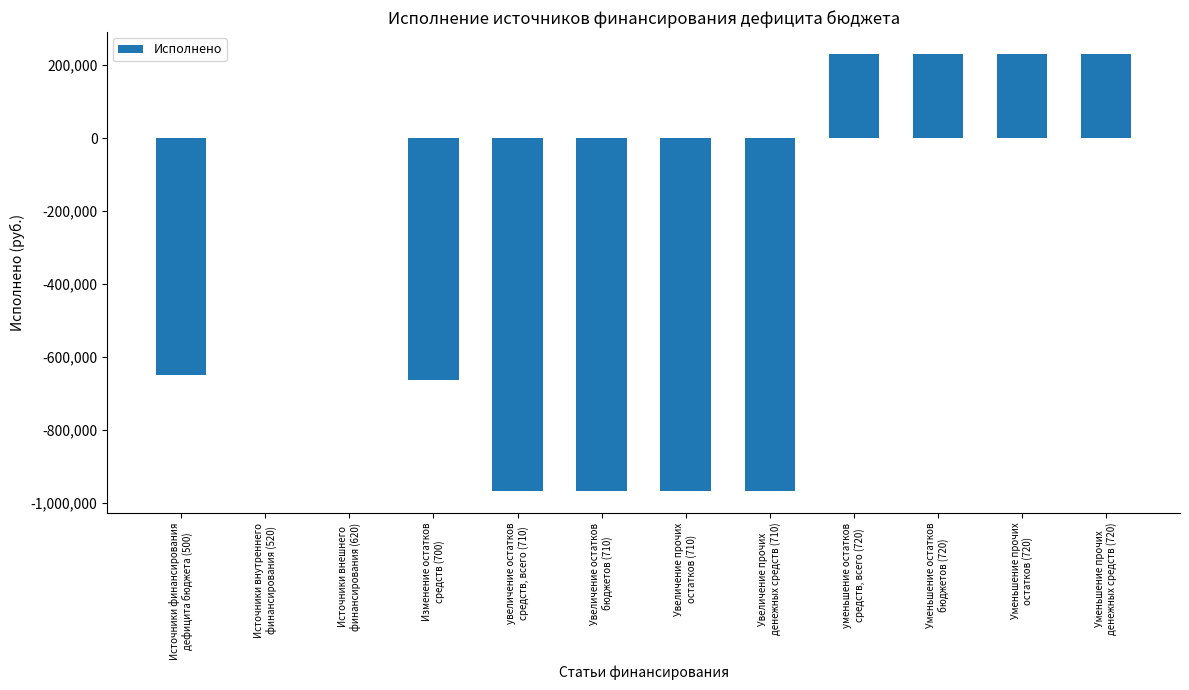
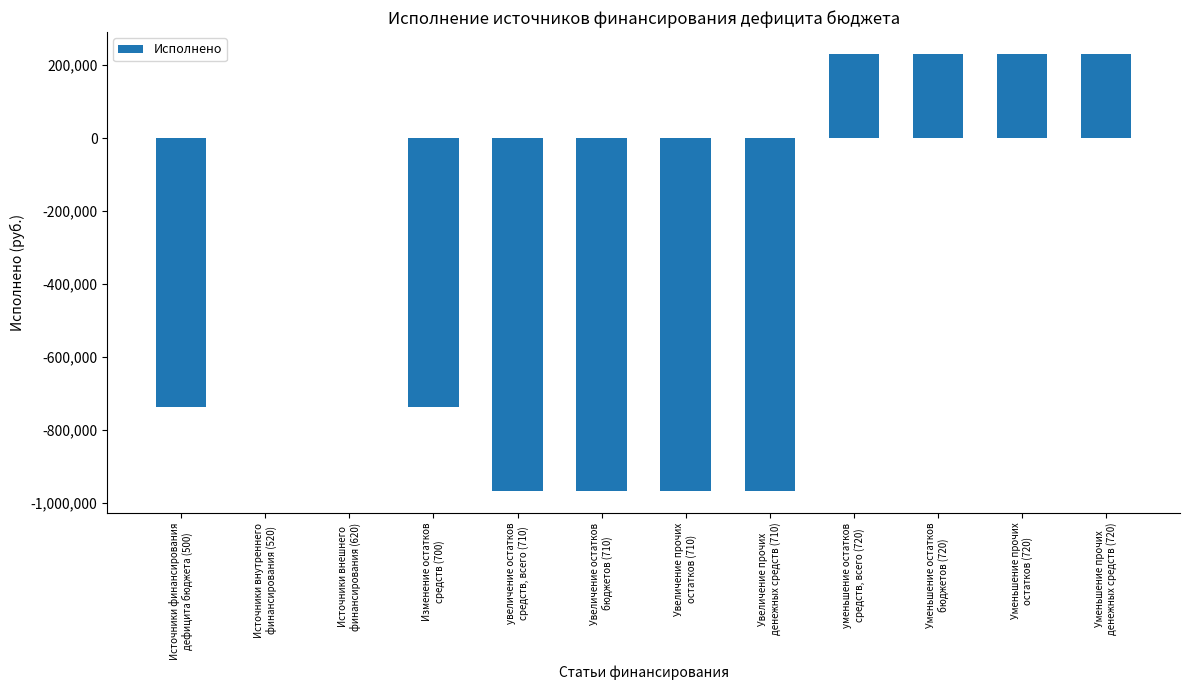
  {
-   "Источники финансирования дефицита бюджета (500)": "-650,000",
+   "Источники финансирования дефицита бюджета (500)": "-740,000",
    "Источники внутреннего финансирования (520)": "0",
    "Источники внешнего финансирования (620)": "0",
-   "Изменение остатков средств (700)": "-660,000",
+   "Изменение остатков средств (700)": "-740,000",
    "увеличение остатков средств, всего (710)": "-970,000",
    "Увеличение остатков бюджетов (710)": "-970,000",
    "Увеличение прочих остатков (710)": "-970,000",
    "Увеличение прочих денежных средств (710)": "-970,000",
    "уменьшение остатков средств, всего (720)": "230,000",
    "Уменьшение остатков бюджетов (720)": "230,000",
    "Уменьшение прочих остатков (720)": "230,000",
    "Уменьшение прочих денежных средств (720)": "230,000"
  }
